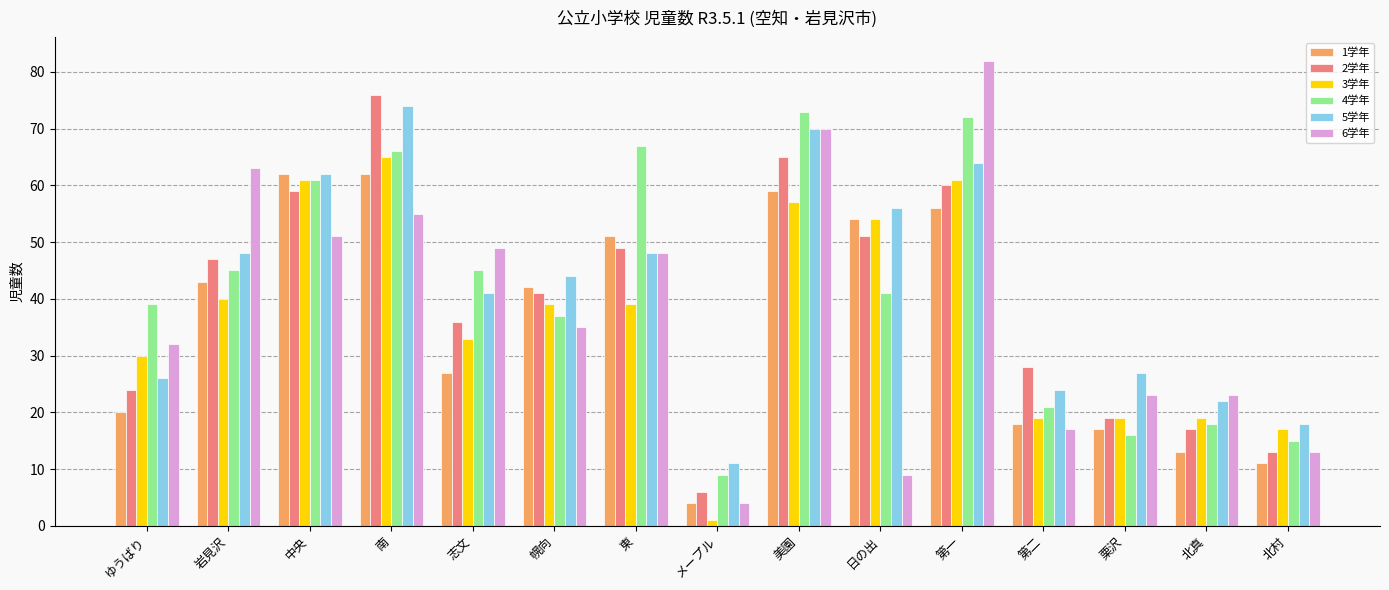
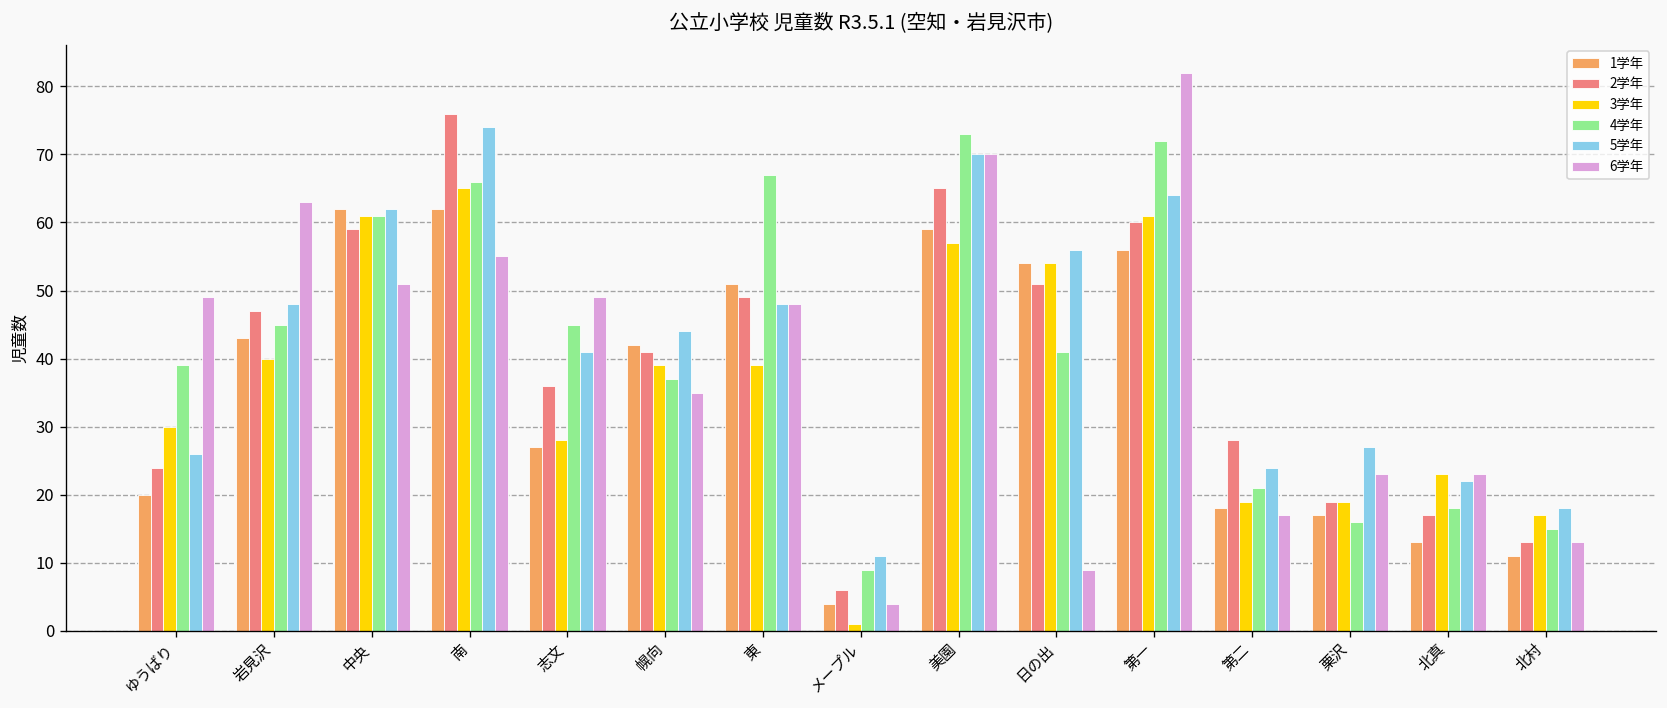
  {
    "3学年": {
      "ゆうばり": 30,
      "岩見沢": 40,
      "中央": 61,
      "南": 65,
-     "志文": 33,
+     "志文": 28,
      "幌向": 39,
      "東": 39,
      "メープル": 1,
      "美園": 57,
      "日の出": 54,
      "第一": 61,
      "第二": 19,
      "栗沢": 19,
-     "北真": 19,
+     "北真": 23,
      "北村": 17
    },
    "4学年": {
      "ゆうばり": 39,
      "岩見沢": 45,
      "中央": 61,
      "南": 66,
      "志文": 45,
      "幌向": 37,
      "東": 67,
      "メープル": 9,
      "美園": 73,
      "日の出": 41,
      "第一": 72,
      "第二": 21,
      "栗沢": 16,
      "北真": 18,
      "北村": 15
    },
    "5学年": {
      "ゆうばり": 26,
      "岩見沢": 48,
      "中央": 62,
      "南": 74,
      "志文": 41,
      "幌向": 44,
      "東": 48,
      "メープル": 11,
      "美園": 70,
      "日の出": 56,
      "第一": 64,
      "第二": 24,
      "栗沢": 27,
      "北真": 22,
      "北村": 18
    },
    "6学年": {
-     "ゆうばり": 32,
+     "ゆうばり": 49,
      "岩見沢": 63,
      "中央": 51,
      "南": 55,
      "志文": 49,
      "幌向": 35,
      "東": 48,
      "メープル": 4,
      "美園": 70,
      "日の出": 9,
      "第一": 82,
      "第二": 17,
      "栗沢": 23,
      "北真": 23,
      "北村": 13
    }
  }
